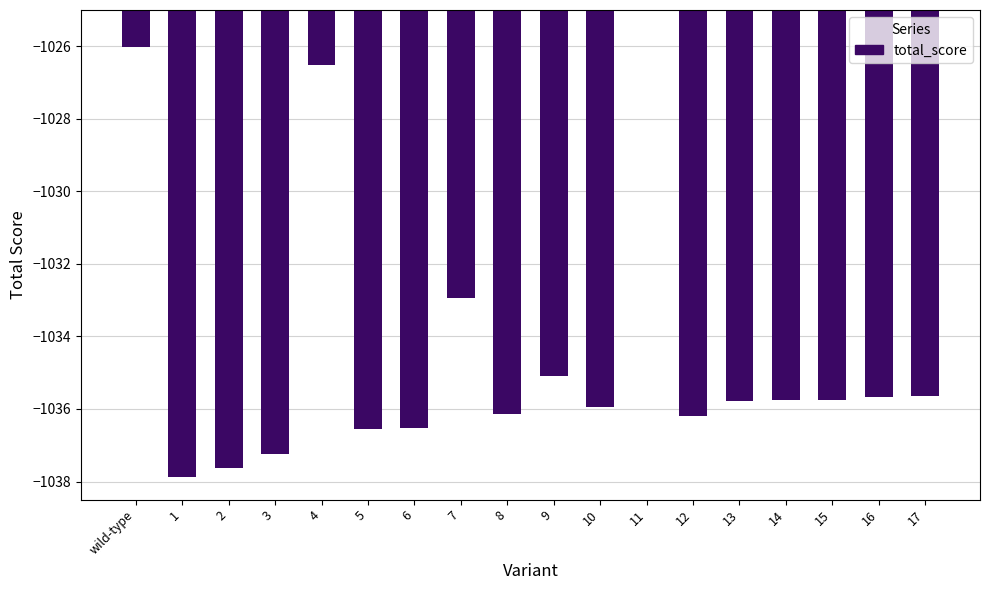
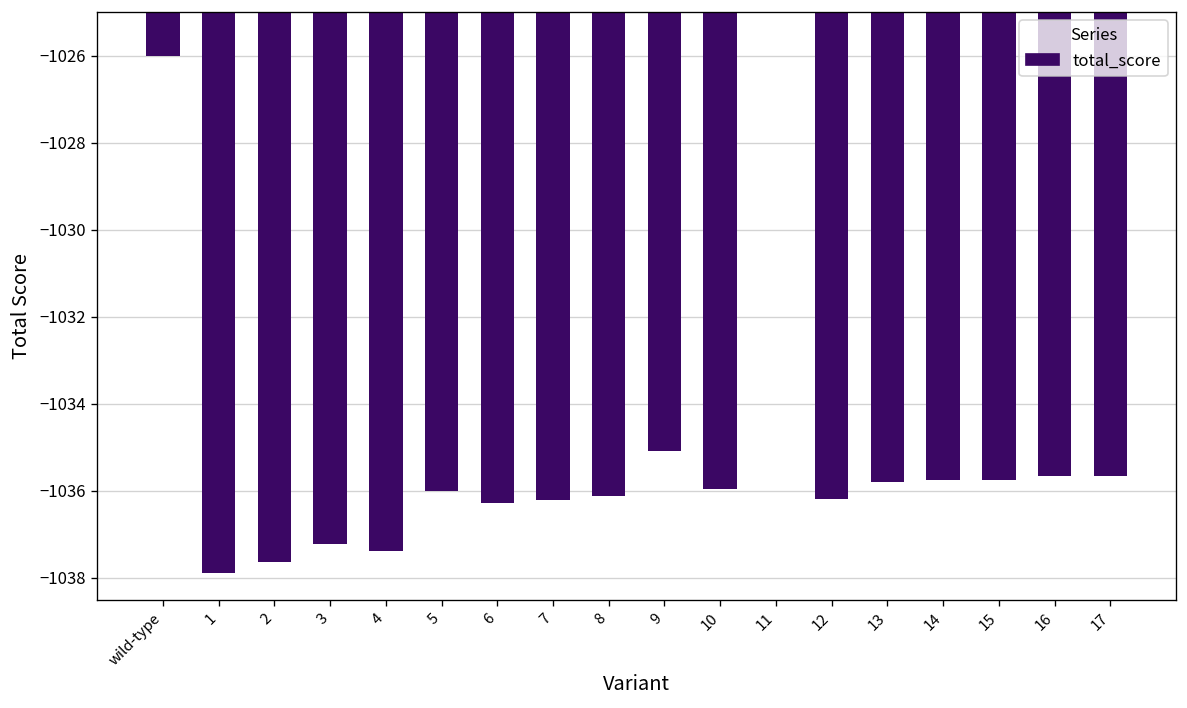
  {
    "wild-type": -1026.0,
    "1": -1037.9,
    "2": -1037.6,
    "3": -1037.2,
-   "4": -1026.5,
-   "5": -1036.5,
-   "6": -1036.5,
-   "7": -1032.9,
+   "4": -1037.4,
+   "5": -1036.0,
+   "6": -1036.3,
+   "7": -1036.2,
    "8": -1036.1,
    "9": -1035.1,
    "10": -1036.0,
    "12": -1036.2,
    "13": -1035.8,
    "14": -1035.8,
    "15": -1035.8,
    "16": -1035.7,
    "17": -1035.7
  }
